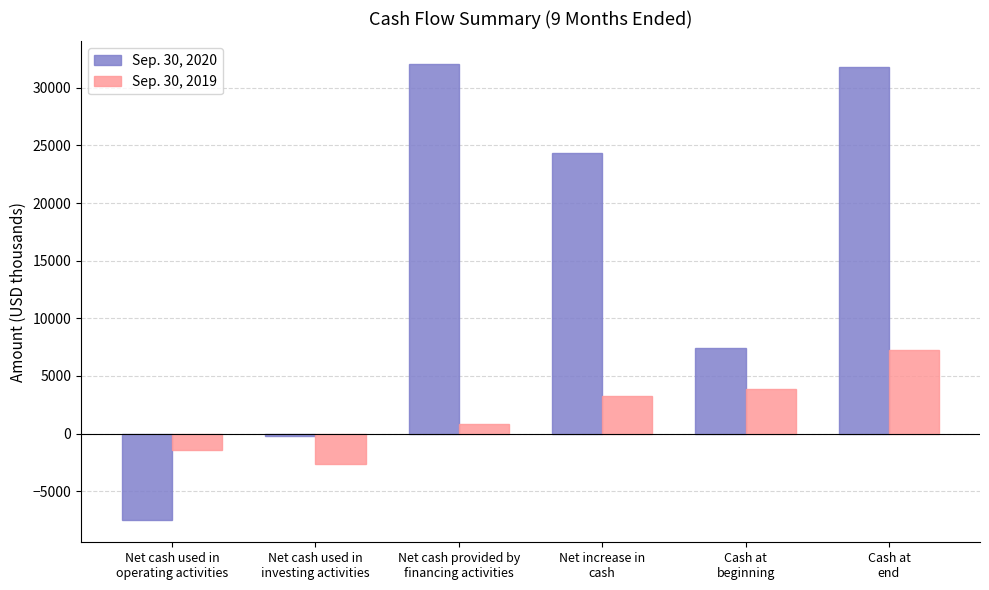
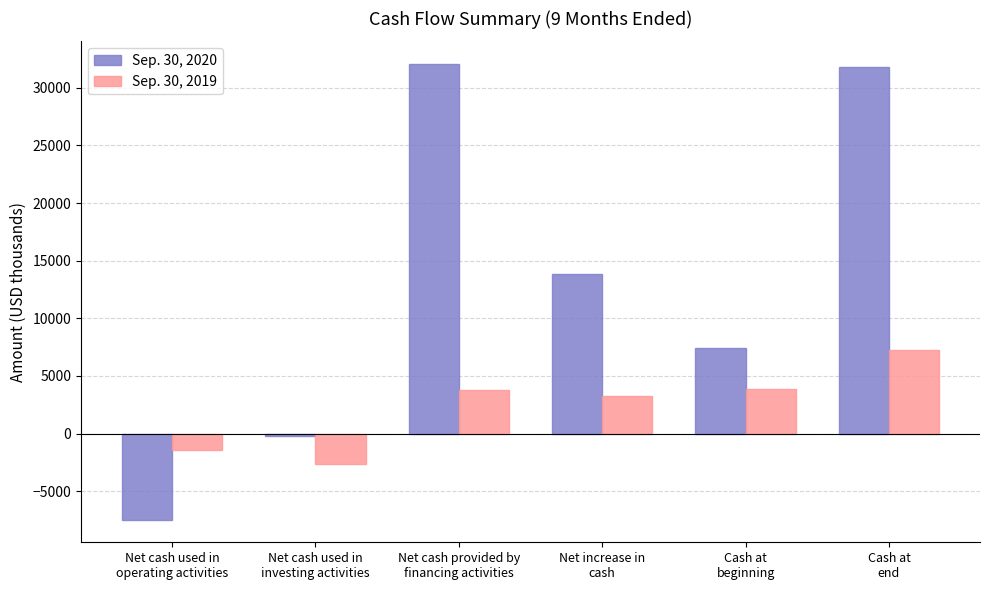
  {
    "Sep. 30, 2020": {
      "Net cash used in operating activities": -7400,
      "Net cash used in investing activities": -200,
      "Net cash provided by financing activities": 32100,
-     "Net increase in cash": 24400,
+     "Net increase in cash": 13800,
      "Cash at beginning": 7500,
      "Cash at end": 31800
    },
    "Sep. 30, 2019": {
      "Net cash used in operating activities": -1400,
      "Net cash used in investing activities": -2600,
-     "Net cash provided by financing activities": 800,
+     "Net cash provided by financing activities": 3800,
      "Net increase in cash": 3300,
      "Cash at beginning": 3900,
      "Cash at end": 7200
    }
  }
